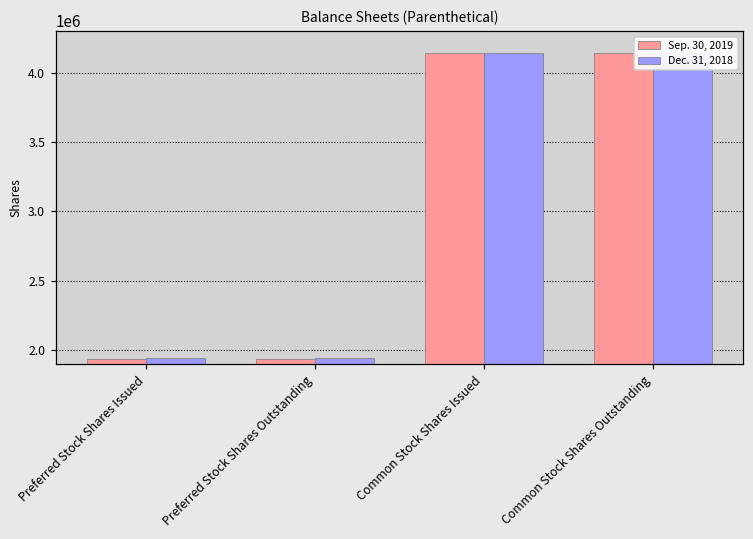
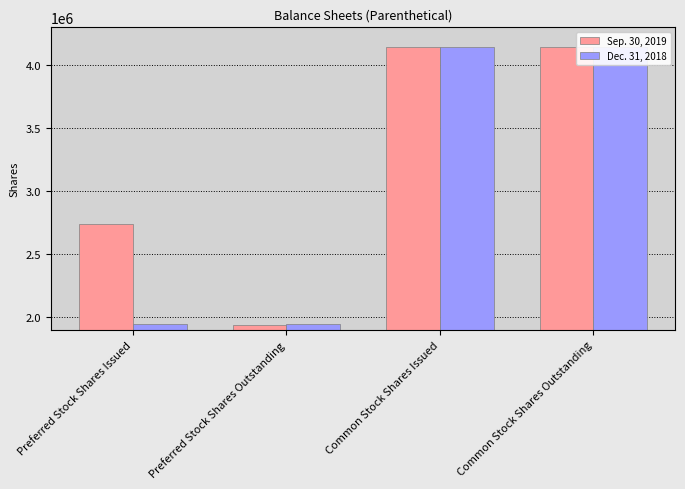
  {
    "Sep. 30, 2019": {
-     "Preferred Stock Shares Issued": 1940000,
+     "Preferred Stock Shares Issued": 2740000,
      "Preferred Stock Shares Outstanding": 1940000,
      "Common Stock Shares Issued": 4150000,
      "Common Stock Shares Outstanding": 4150000
    },
    "Dec. 31, 2018": {
      "Preferred Stock Shares Issued": 1950000,
      "Preferred Stock Shares Outstanding": 1950000,
      "Common Stock Shares Issued": 4150000
    }
  }
